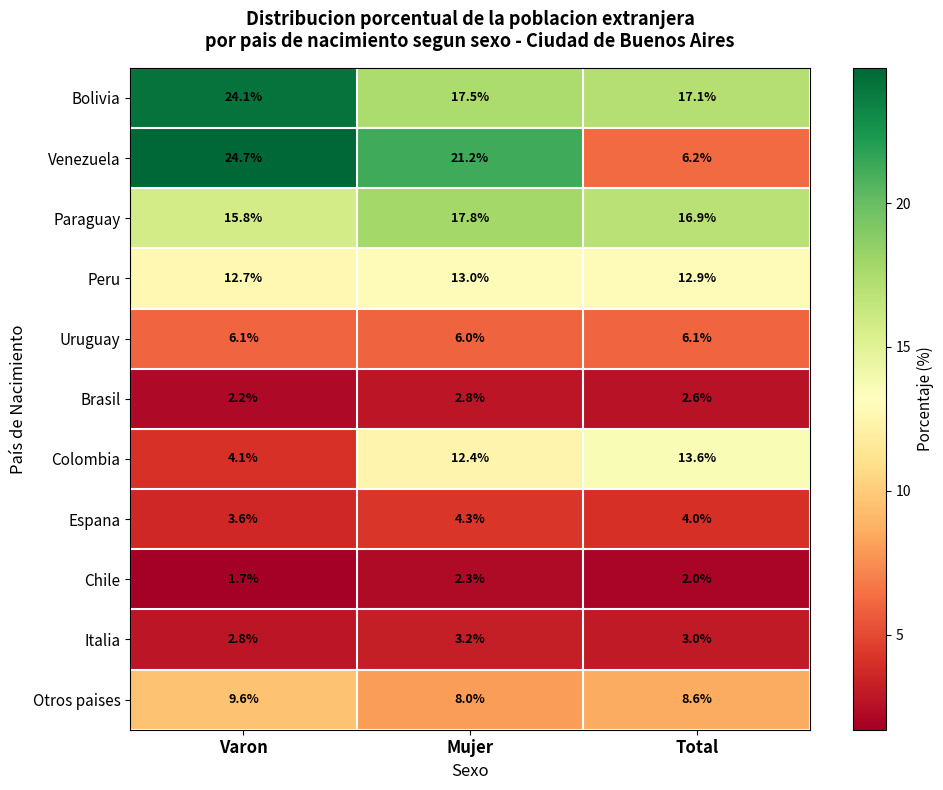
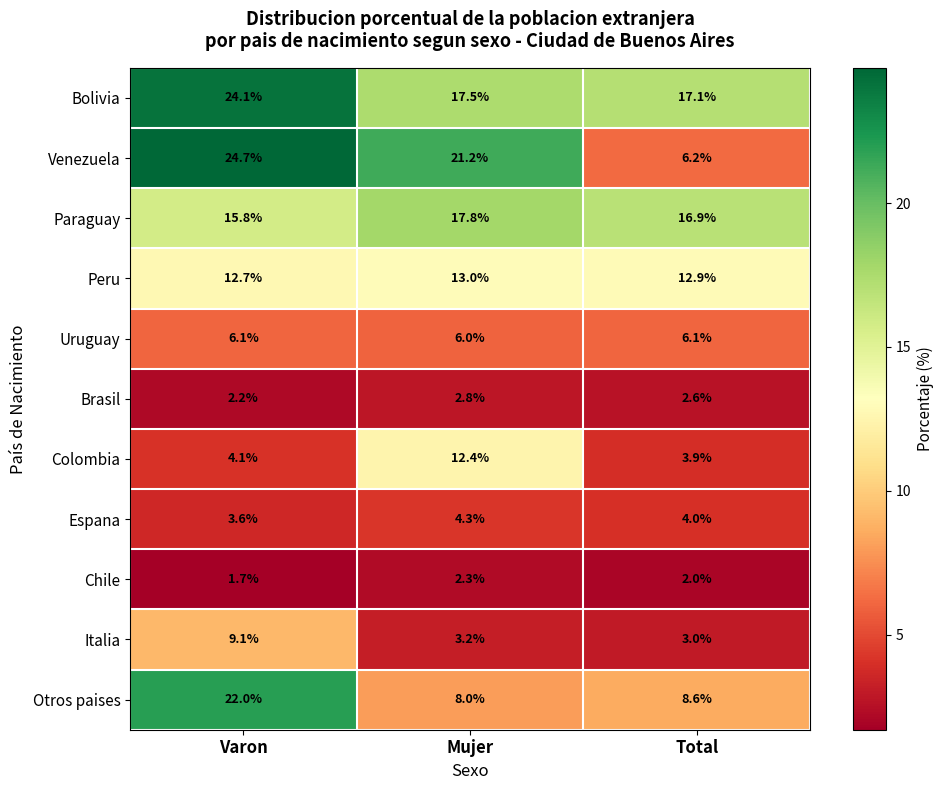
  {
    "Bolivia": {
      "Varon": "24.1%",
      "Mujer": "17.5%",
      "Total": "17.1%"
    },
    "Venezuela": {
      "Varon": "24.7%",
      "Mujer": "21.2%",
      "Total": "6.2%"
    },
    "Paraguay": {
      "Varon": "15.8%",
      "Mujer": "17.8%",
      "Total": "16.9%"
    },
    "Peru": {
      "Varon": "12.7%",
      "Mujer": "13.0%",
      "Total": "12.9%"
    },
    "Uruguay": {
      "Varon": "6.1%",
      "Mujer": "6.0%",
      "Total": "6.1%"
    },
    "Brasil": {
      "Varon": "2.2%",
      "Mujer": "2.8%",
      "Total": "2.6%"
    },
    "Colombia": {
      "Varon": "4.1%",
      "Mujer": "12.4%",
-     "Total": "13.6%"
+     "Total": "3.9%"
    },
    "Espana": {
      "Varon": "3.6%",
      "Mujer": "4.3%",
      "Total": "4.0%"
    },
    "Chile": {
      "Varon": "1.7%",
      "Mujer": "2.3%",
      "Total": "2.0%"
    },
    "Italia": {
-     "Varon": "2.8%",
+     "Varon": "9.1%",
      "Mujer": "3.2%",
      "Total": "3.0%"
    },
    "Otros paises": {
-     "Varon": "9.6%",
+     "Varon": "22.0%",
      "Mujer": "8.0%",
      "Total": "8.6%"
    }
  }
